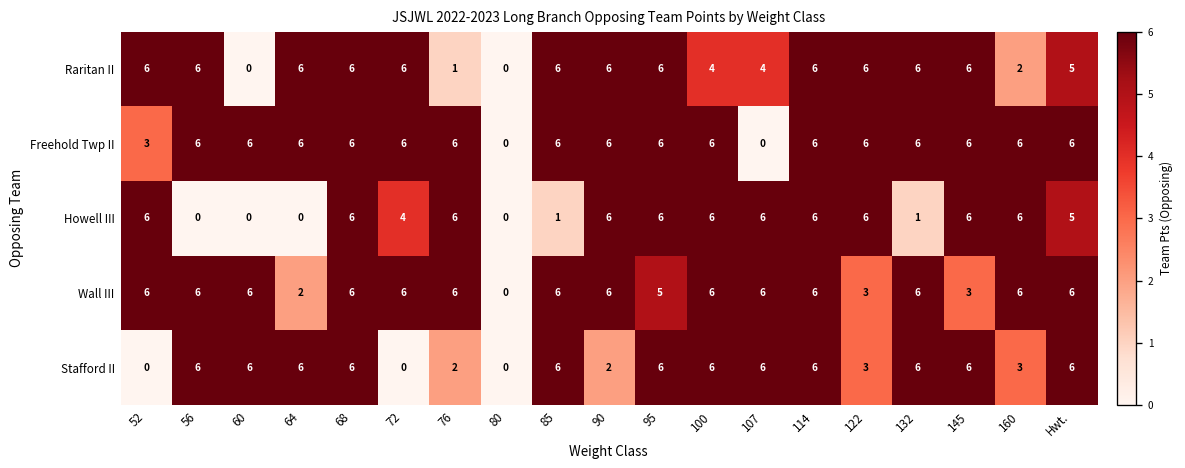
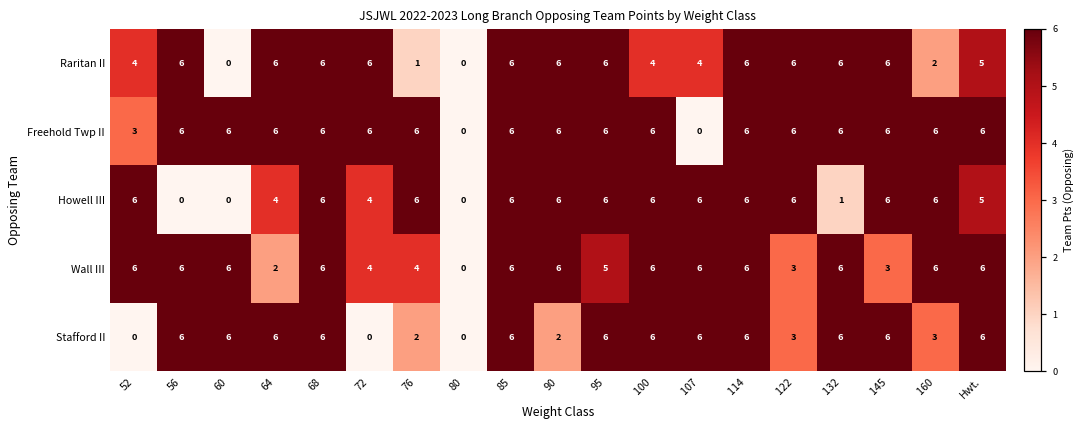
  {
    "Raritan II": {
-     "52": 6,
+     "52": 4,
      "56": 6,
      "60": 0,
      "64": 6,
      "68": 6,
      "72": 6,
      "76": 1,
      "80": 0,
      "85": 6,
      "90": 6,
      "95": 6,
      "100": 4,
      "107": 4,
      "114": 6,
      "122": 6,
      "132": 6,
      "145": 6,
      "160": 2,
      "Hwt.": 5
    },
    "Freehold Twp II": {
      "52": 3,
      "56": 6,
      "60": 6,
      "64": 6,
      "68": 6,
      "72": 6,
      "76": 6,
      "80": 0,
      "85": 6,
      "90": 6,
      "95": 6,
      "100": 6,
      "107": 0,
      "114": 6,
      "122": 6,
      "132": 6,
      "145": 6,
      "160": 6,
      "Hwt.": 6
    },
    "Howell III": {
      "52": 6,
      "56": 0,
      "60": 0,
-     "64": 0,
+     "64": 4,
      "68": 6,
      "72": 4,
      "76": 6,
      "80": 0,
-     "85": 1,
+     "85": 6,
      "90": 6,
      "95": 6,
      "100": 6,
      "107": 6,
      "114": 6,
      "122": 6,
      "132": 1,
      "145": 6,
      "160": 6,
      "Hwt.": 5
    },
    "Wall III": {
      "52": 6,
      "56": 6,
      "60": 6,
      "64": 2,
      "68": 6,
-     "72": 6,
-     "76": 6,
+     "72": 4,
+     "76": 4,
      "80": 0,
      "85": 6,
      "90": 6,
      "95": 5,
      "100": 6,
      "107": 6,
      "114": 6,
      "122": 3,
      "132": 6,
      "145": 3,
      "160": 6,
      "Hwt.": 6
    },
    "Stafford II": {
      "52": 0,
      "56": 6,
      "60": 6,
      "64": 6,
      "68": 6,
      "72": 0,
      "76": 2,
      "80": 0,
      "85": 6,
      "90": 2,
      "95": 6,
      "100": 6,
      "107": 6,
      "114": 6,
      "122": 3,
      "132": 6,
      "145": 6,
      "160": 3,
      "Hwt.": 6
    }
  }
